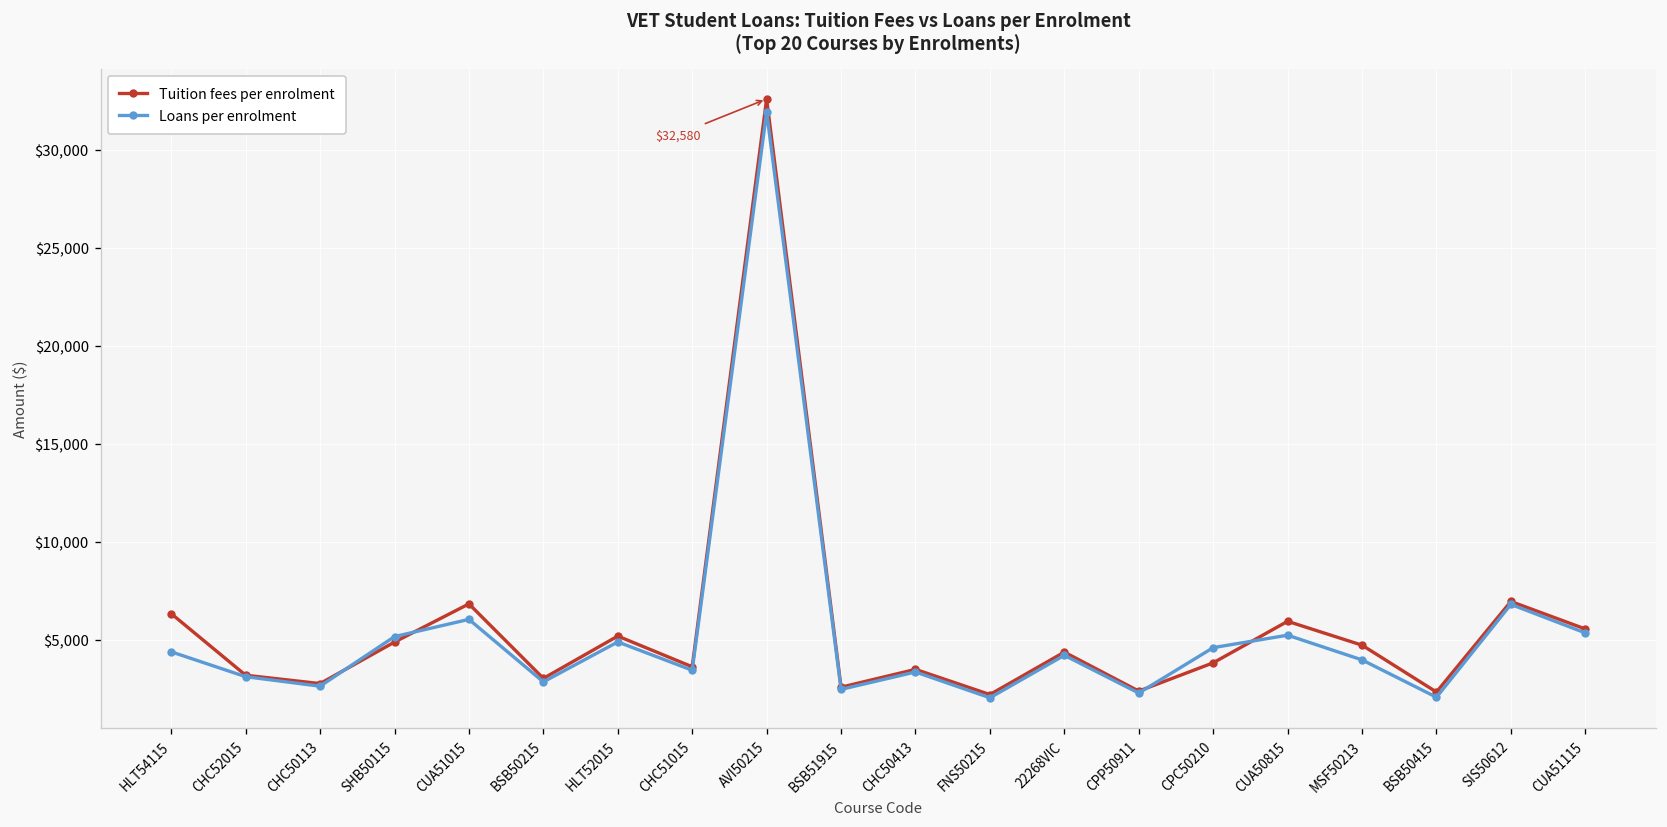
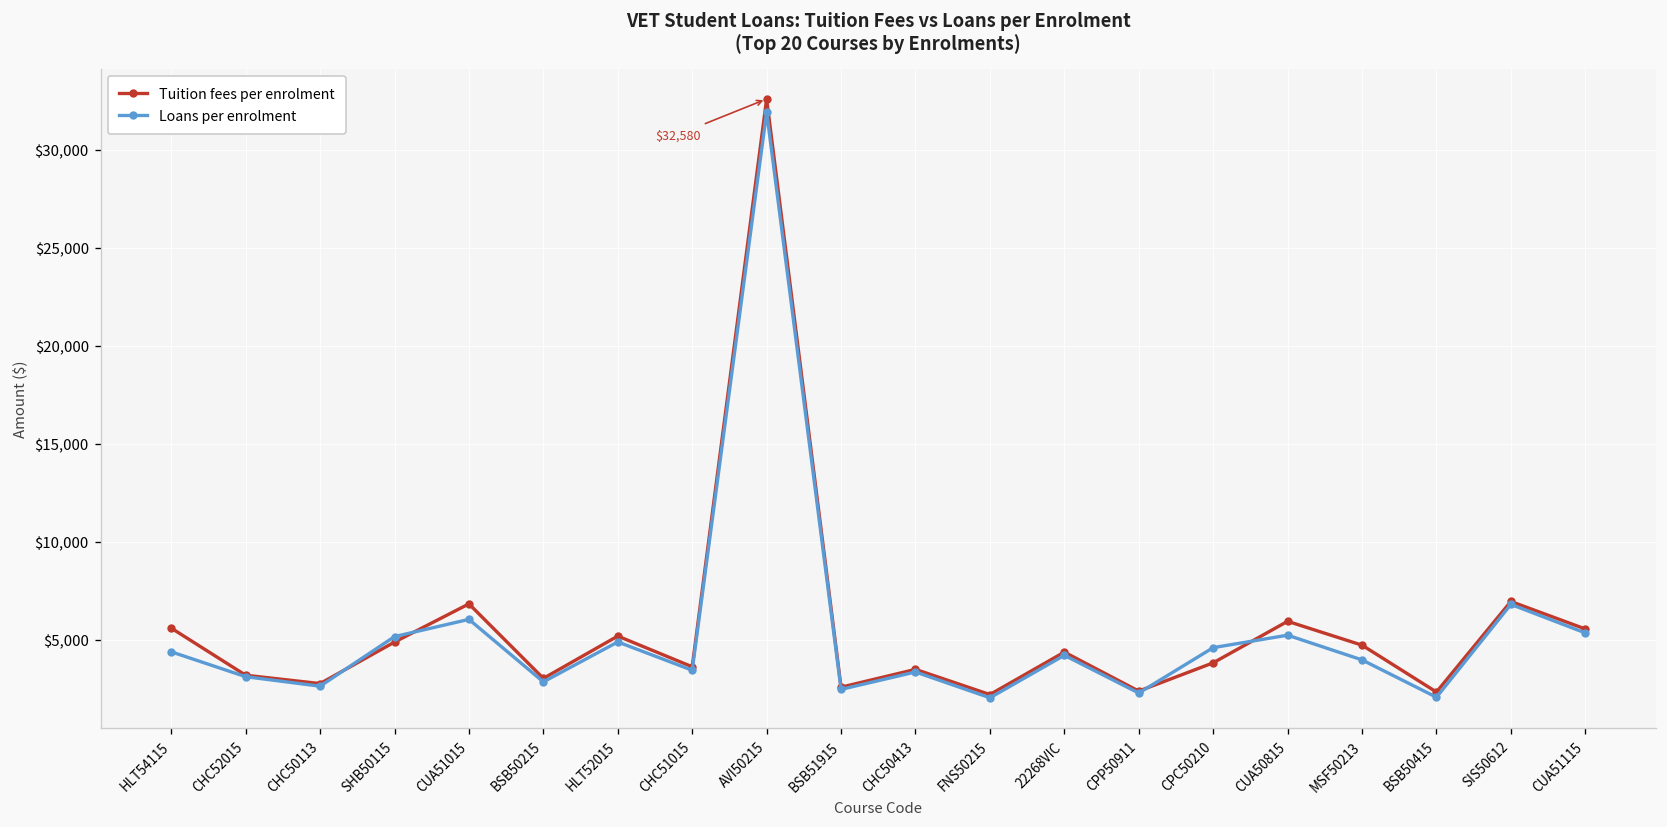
  {
    "Tuition fees per enrolment": {
-     "HLT54115": "$6,300",
+     "HLT54115": "$5,600",
      "SHB50115": "$4,900",
      "CUA51015": "$6,800",
      "BSB50215": "$3,000",
      "HLT52015": "$5,200",
      "CHC51015": "$3,600",
      "FNS50215": "$2,200",
      "22268VIC": "$4,400",
      "CPC50210": "$3,800",
      "CUA50815": "$5,900",
      "MSF50213": "$4,700",
      "BSB50415": "$2,300",
      "CUA51115": "$5,500"
    },
    "Loans per enrolment": {
      "HLT54115": "$4,400",
      "SHB50115": "$5,200",
      "CUA51015": "$6,000",
      "BSB50215": "$2,800",
      "HLT52015": "$4,900",
      "CHC51015": "$3,400",
      "FNS50215": "$2,000",
      "22268VIC": "$4,200",
      "CPC50210": "$4,600",
      "CUA50815": "$5,200",
      "MSF50213": "$4,000",
      "BSB50415": "$2,100",
      "CUA51115": "$5,300"
    }
  }
